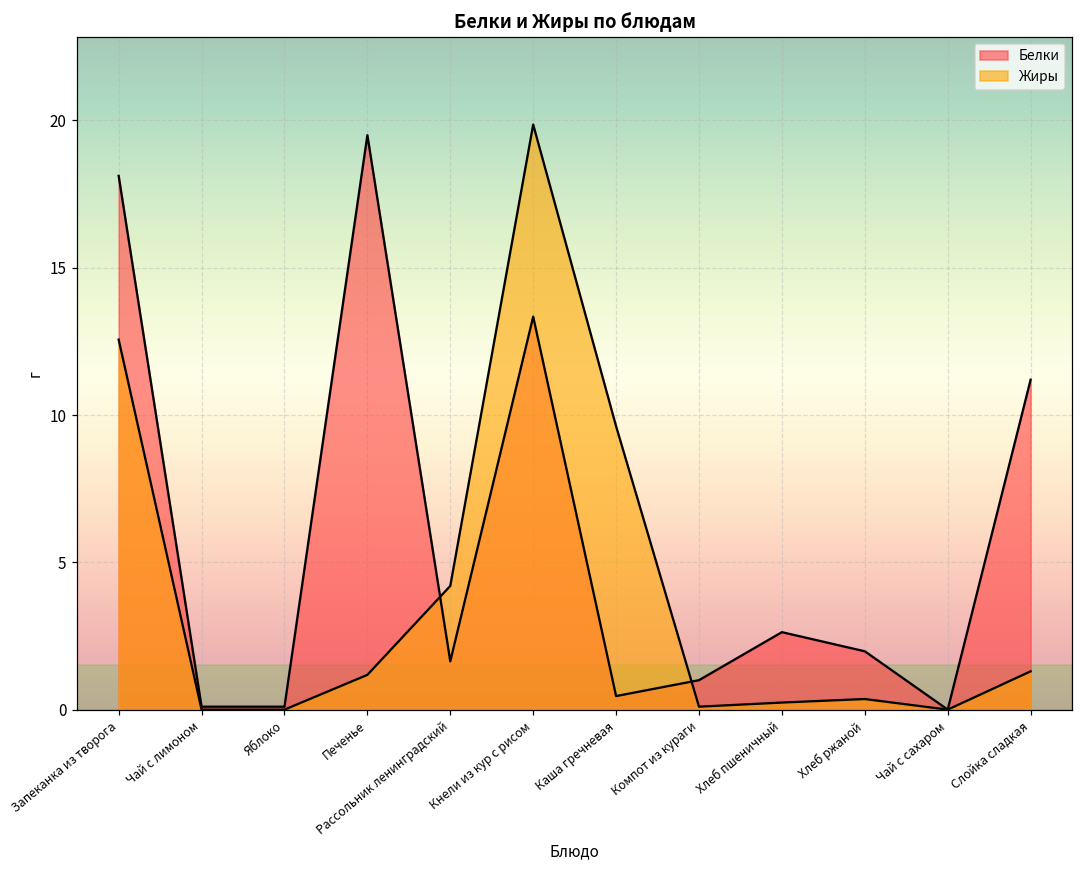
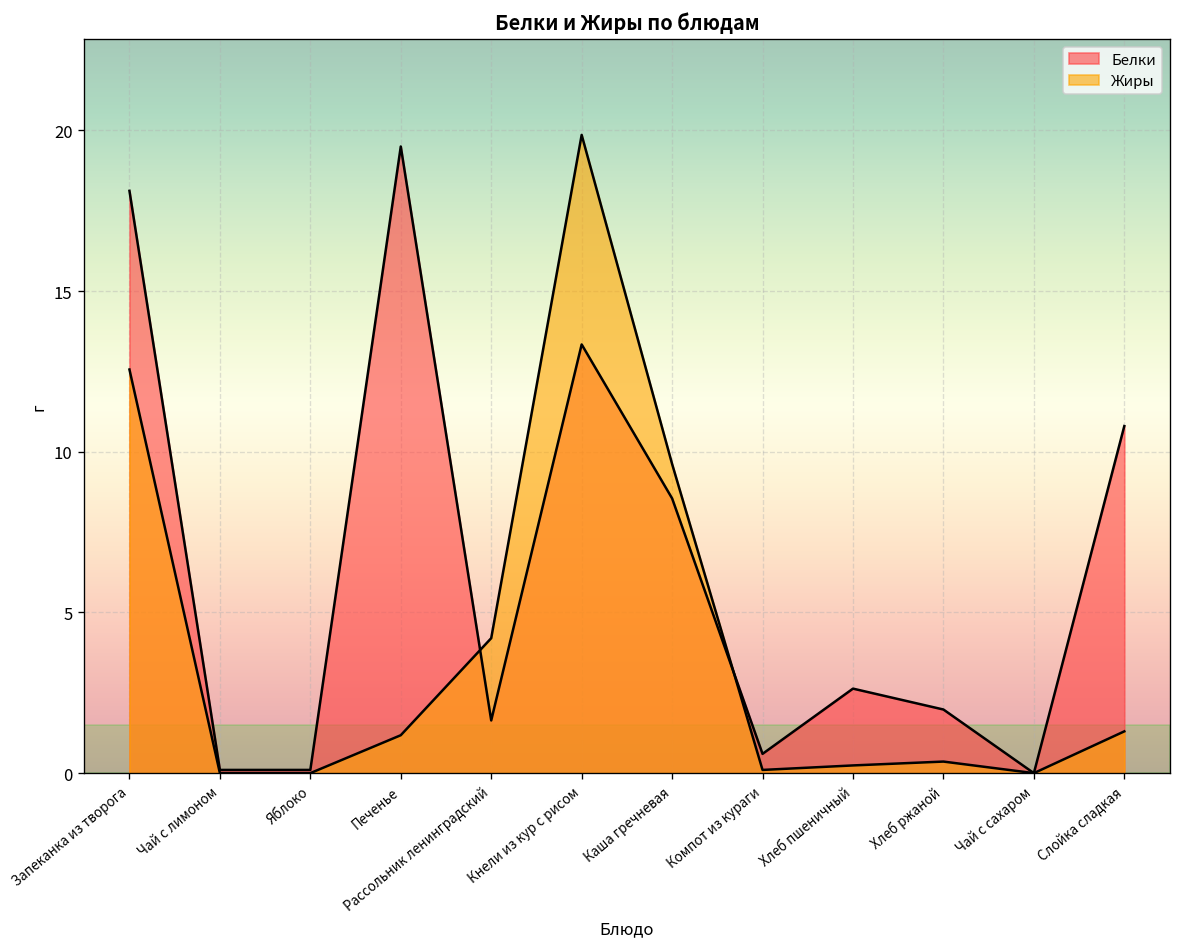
  {
    "Белки": {
      "Запеканка из творога": 18.1,
      "Чай с лимоном": 0.1,
      "Яблоко": 0.1,
      "Печенье": 19.5,
      "Рассольник ленинградский": 1.6,
      "Кнели из кур с рисом": 13.3,
-     "Каша гречневая": 0.5,
-     "Компот из кураги": 1.0,
+     "Каша гречневая": 8.6,
+     "Компот из кураги": 0.6,
      "Хлеб пшеничный": 2.6,
      "Хлеб ржаной": 2.0,
-     "Слойка сладкая": 11.2
+     "Слойка сладкая": 10.8
    },
    "Жиры": {
      "Запеканка из творога": 12.6,
      "Чай с лимоном": 0.0,
      "Яблоко": 0.0,
      "Печенье": 1.2,
      "Рассольник ленинградский": 4.2,
      "Кнели из кур с рисом": 19.9,
      "Каша гречневая": 9.6,
      "Компот из кураги": 0.1,
      "Хлеб пшеничный": 0.2,
      "Хлеб ржаной": 0.4,
      "Слойка сладкая": 1.3
    }
  }
